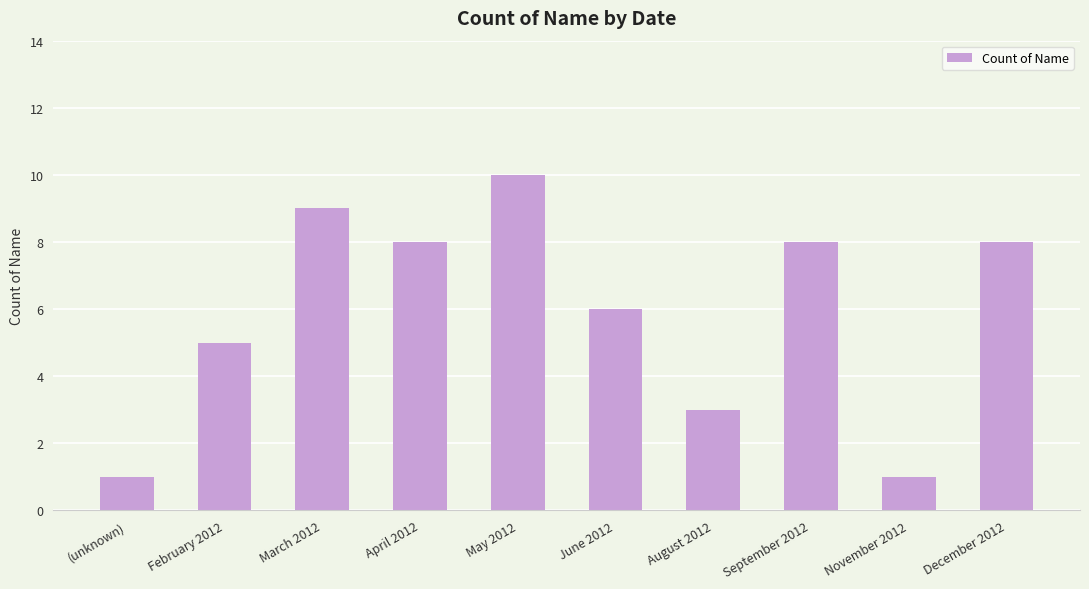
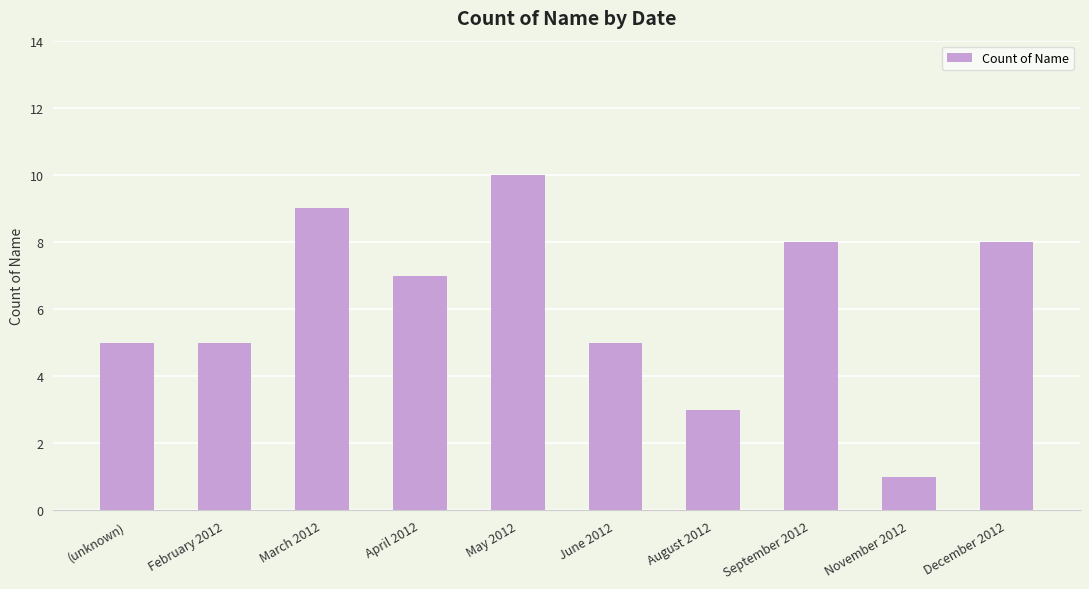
  {
-   "(unknown)": 1,
+   "(unknown)": 5,
    "February 2012": 5,
    "March 2012": 9,
-   "April 2012": 8,
+   "April 2012": 7,
    "May 2012": 10,
-   "June 2012": 6,
+   "June 2012": 5,
    "August 2012": 3,
    "September 2012": 8,
    "November 2012": 1,
    "December 2012": 8
  }
